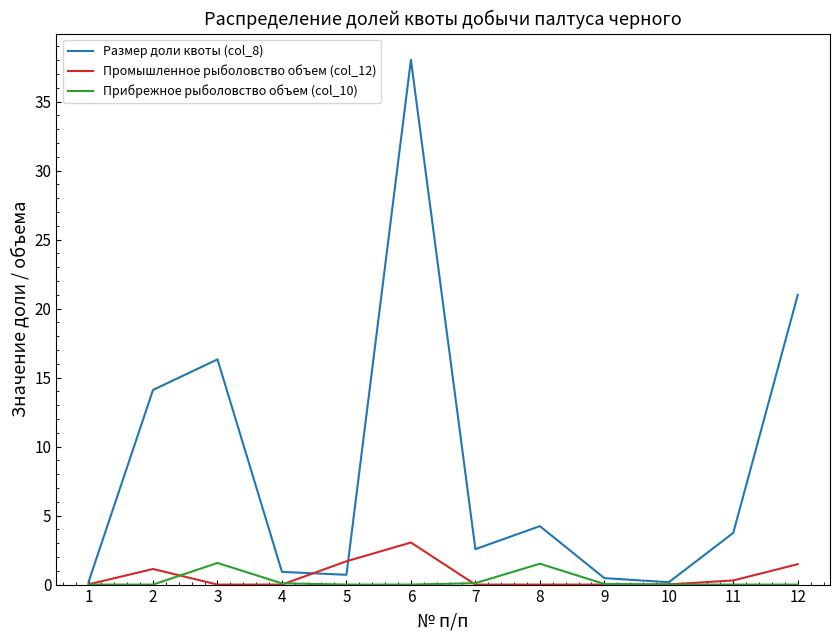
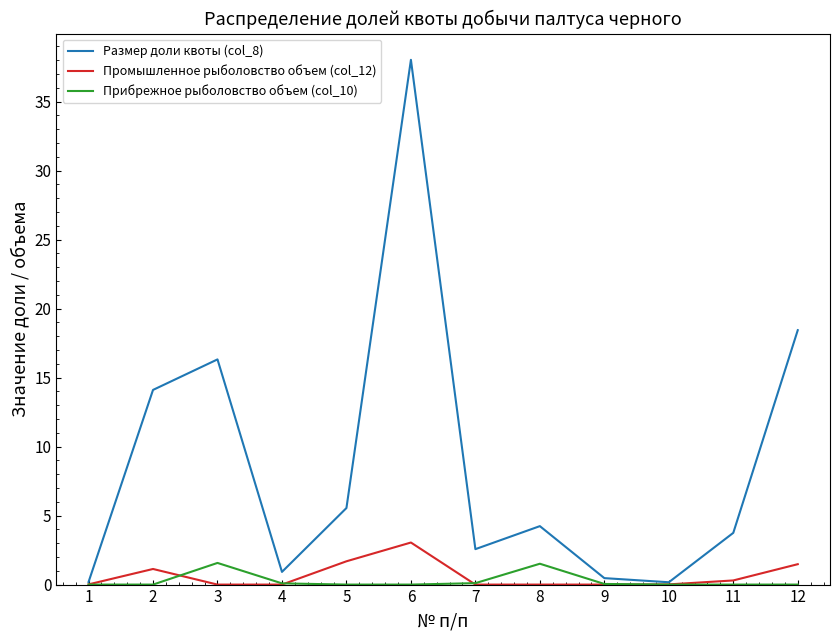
  {
    "Размер доли квоты (col_8)": {
      "2": 14.1,
      "3": 16.3,
      "4": 0.9,
-     "5": 0.7,
+     "5": 5.5,
      "6": 38.0,
      "7": 2.6,
      "8": 4.2,
      "9": 0.5,
      "11": 3.7,
-     "12": 21.0
+     "12": 18.4
    },
    "Промышленное рыболовство объем (col_12)": {
      "2": 1.1,
      "3": 0.0,
      "5": 1.7,
      "6": 3.0,
      "8": 0.0,
      "11": 0.3,
      "12": 1.5
    },
    "Прибрежное рыболовство объем (col_10)": {
      "2": 0.0,
      "3": 1.6,
      "5": 0.0,
      "6": 0.0,
      "8": 1.5,
      "11": 0.0,
      "12": 0.0
    }
  }
